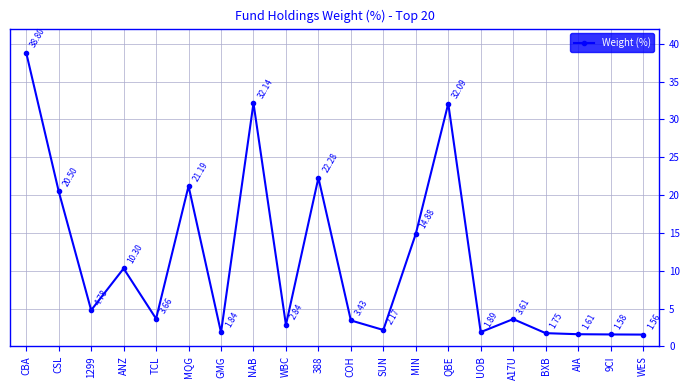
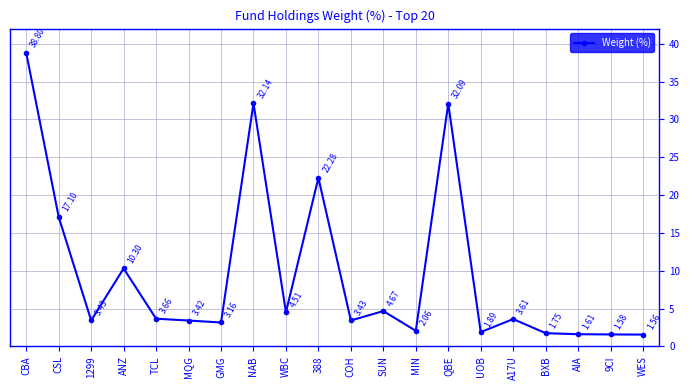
  {
    "CBA": 38.80,
-   "CSL": 20.50,
-   "1299": 4.78,
+   "CSL": 17.10,
+   "1299": 3.43,
    "ANZ": 10.30,
    "TCL": 3.66,
-   "MQG": 21.19,
-   "GMG": 1.84,
+   "MQG": 3.42,
+   "GMG": 3.16,
    "NAB": 32.14,
-   "WBC": 2.84,
+   "WBC": 4.51,
    "388": 22.28,
    "COH": 3.43,
-   "SUN": 2.17,
-   "MIN": 14.88,
+   "SUN": 4.67,
+   "MIN": 2.06,
    "QBE": 32.09,
    "UOB": 1.89,
    "A17U": 3.61,
    "BXB": 1.75,
    "AIA": 1.61,
    "9CI": 1.58,
    "WES": 1.56
  }
